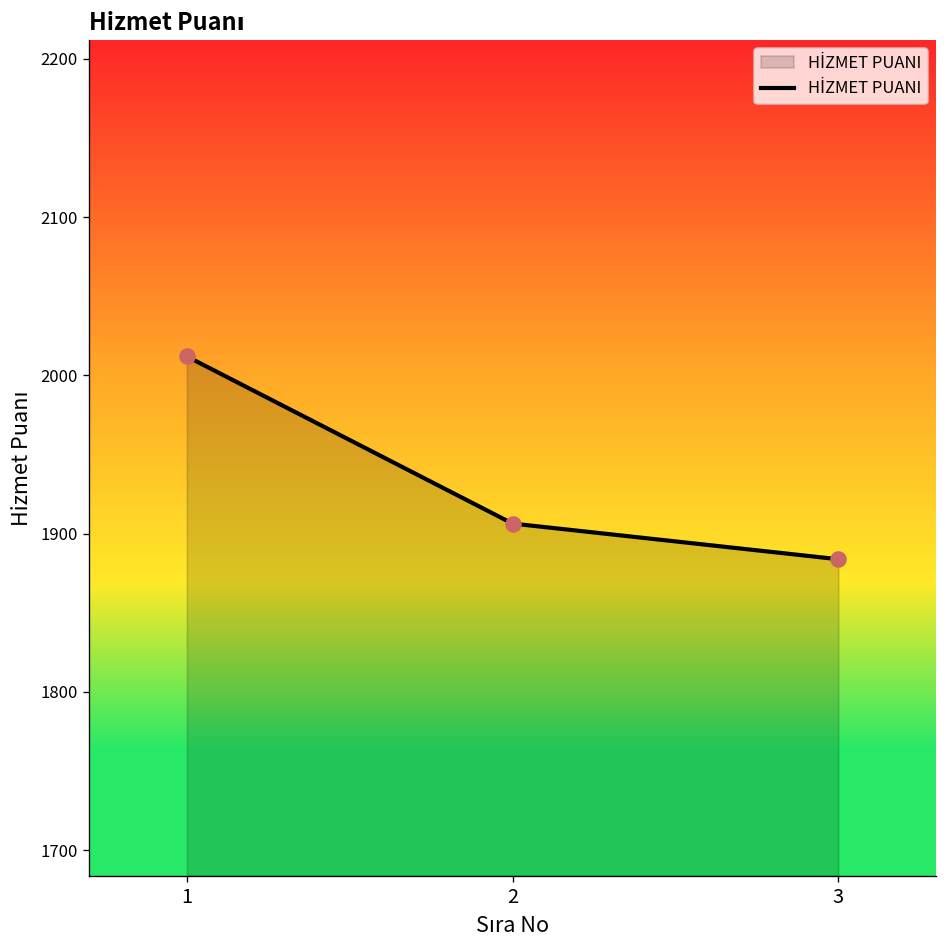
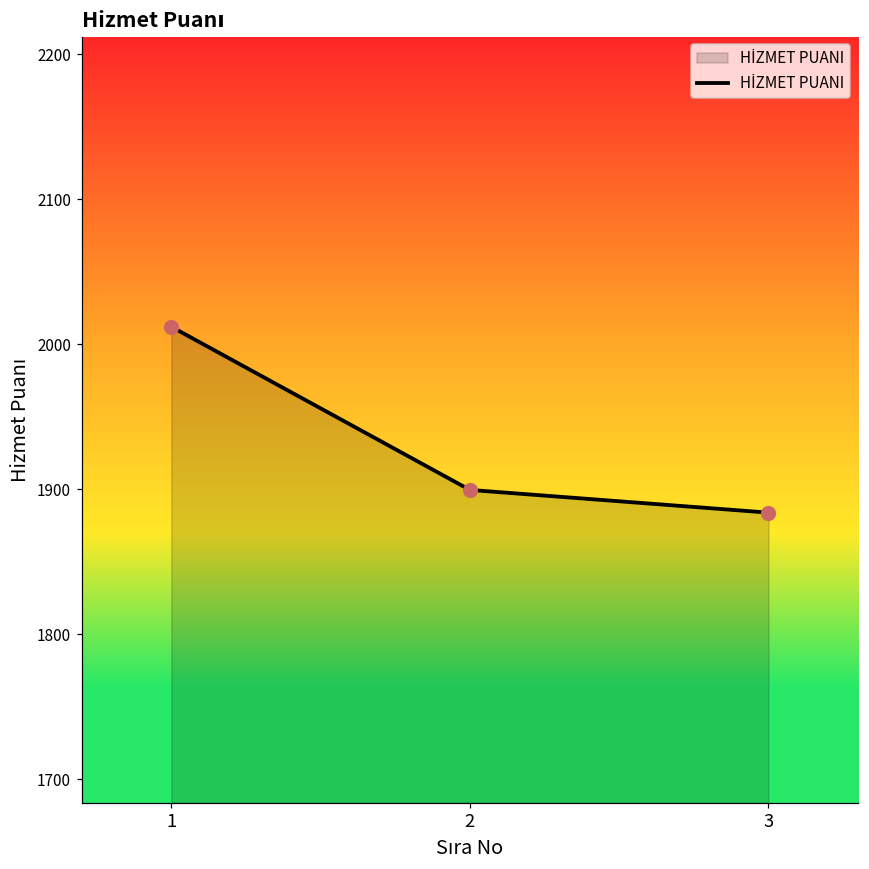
  {
    "1": 2012,
-   "2": 1906,
+   "2": 1899,
    "3": 1884
  }
